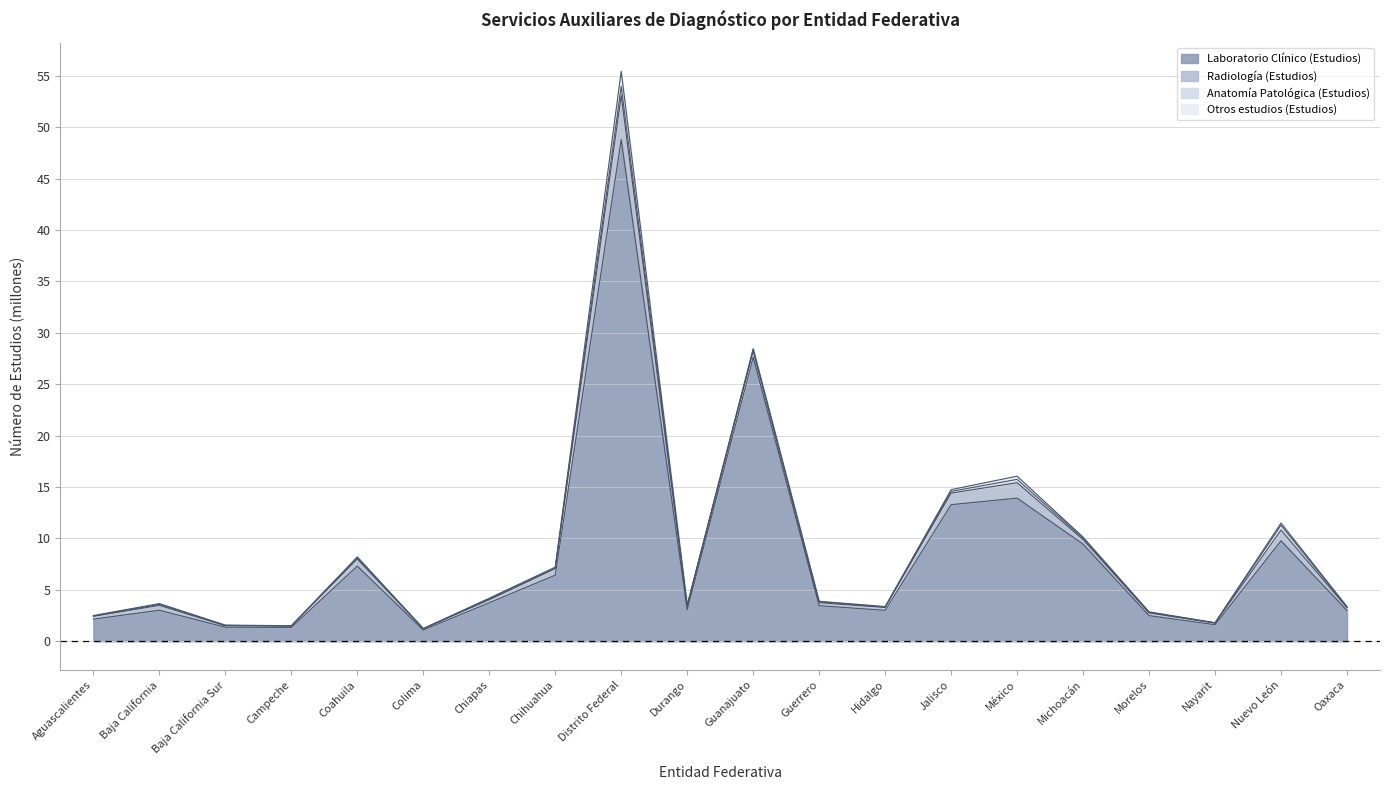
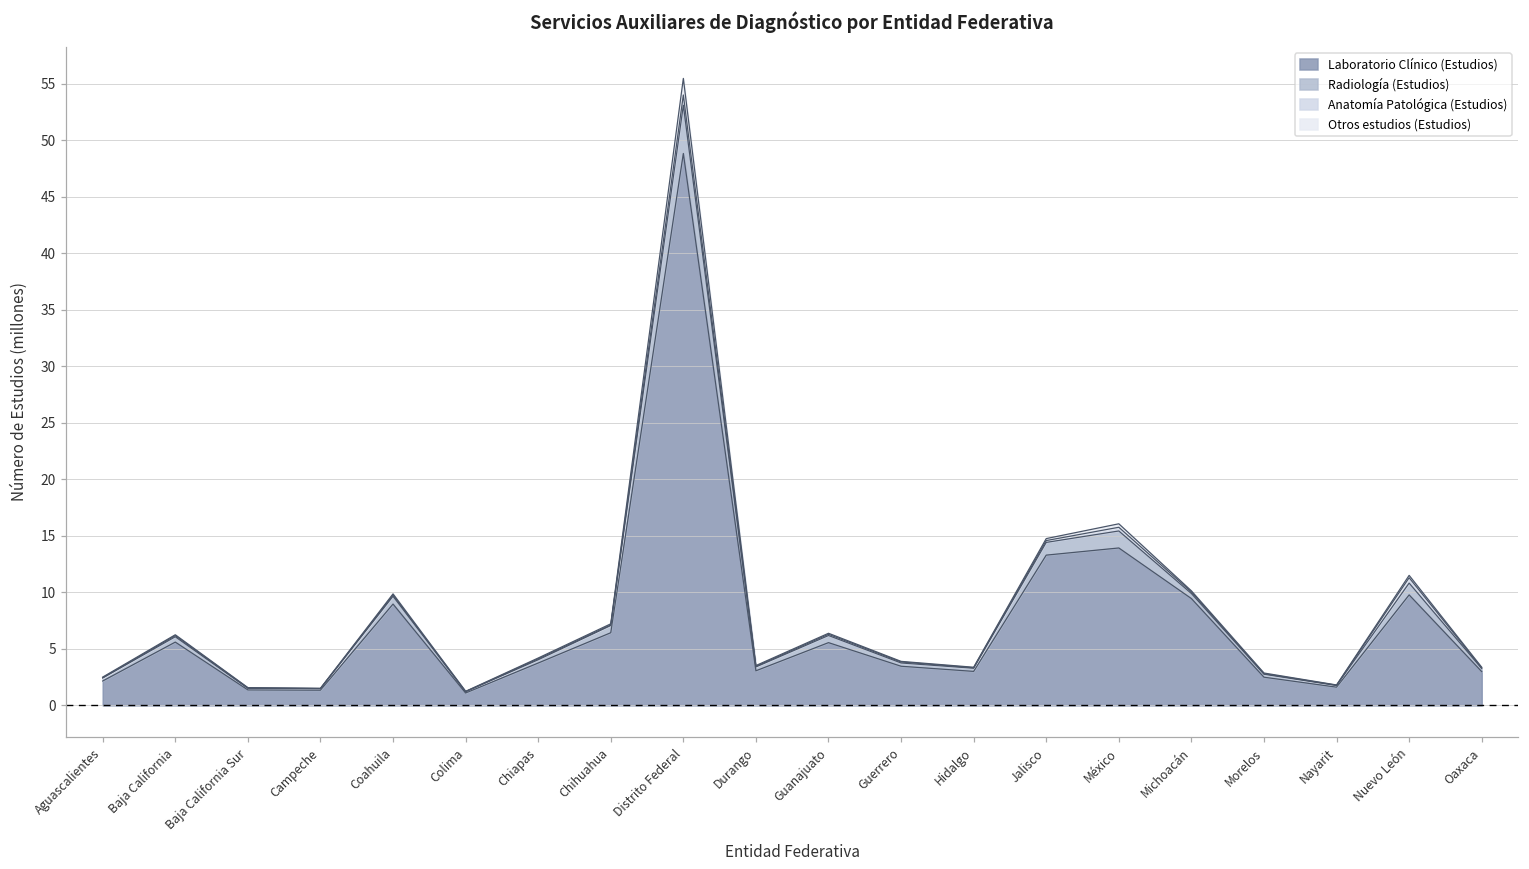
  {
    "Laboratorio Clínico (Estudios)": {
      "Aguascalientes": 2.2,
-     "Baja California": 3.0,
-     "Coahuila": 7.3,
+     "Baja California": 5.6,
+     "Coahuila": 9.0,
      "Chiapas": 3.7,
      "Chihuahua": 6.4,
      "Distrito Federal": 48.8,
      "Durango": 3.1,
-     "Guanajuato": 27.6,
+     "Guanajuato": 5.5,
      "Guerrero": 3.5,
      "Hidalgo": 3.0,
      "Jalisco": 13.3,
      "México": 13.9,
      "Michoacán": 9.4,
      "Morelos": 2.5,
      "Nuevo León": 9.8,
      "Oaxaca": 3.0
    }
  }
